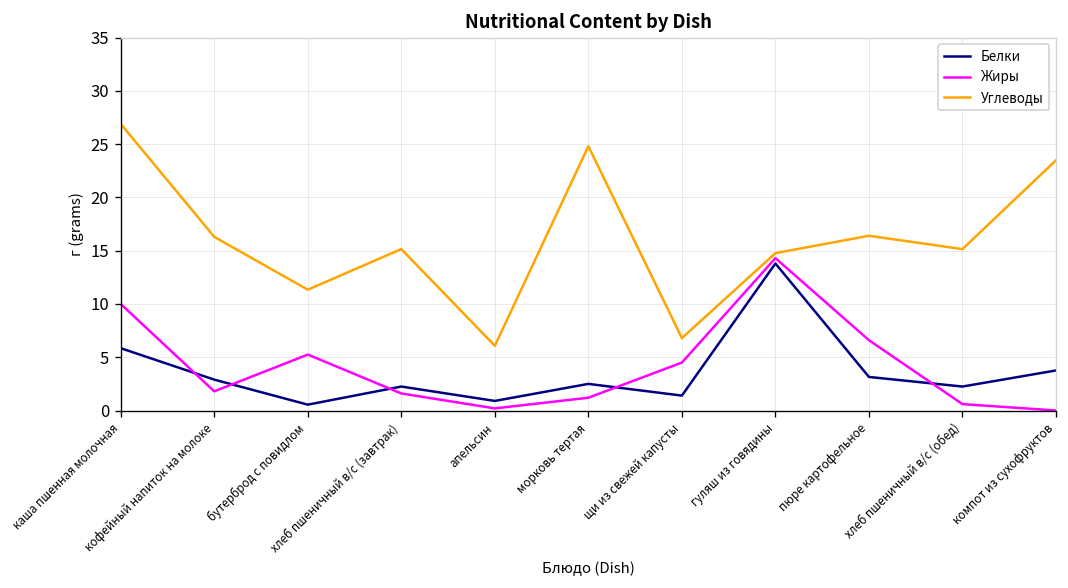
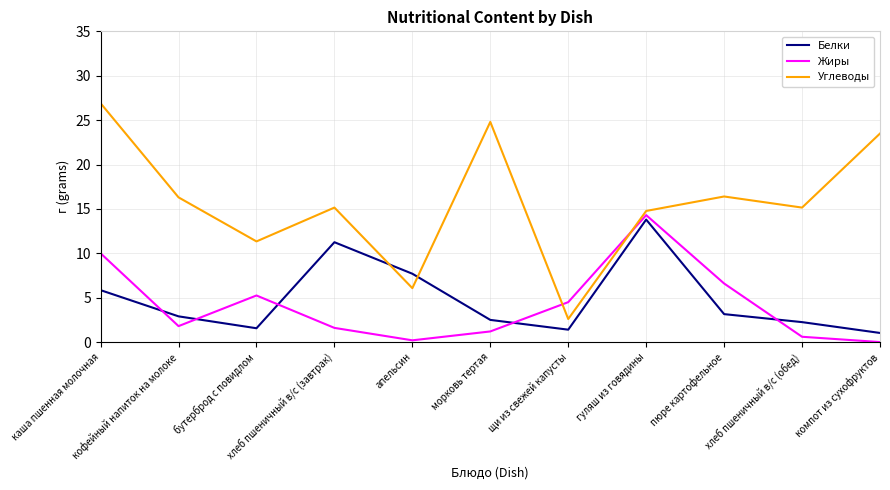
  {
    "Белки": {
      "каша пшенная молочная": 6,
      "кофейный напиток на молоке": 3,
-     "бутерброд с повидлом": 1,
-     "хлеб пшеничный в/с (завтрак)": 2,
-     "апельсин": 1,
+     "бутерброд с повидлом": 2,
+     "хлеб пшеничный в/с (завтрак)": 11,
+     "апельсин": 8,
      "морковь тертая": 3,
      "щи из свежей капусты": 1,
      "гуляш из говядины": 14,
      "пюре картофельное": 3,
      "хлеб пшеничный в/с (обед)": 2,
-     "компот из сухофруктов": 4
+     "компот из сухофруктов": 1
    },
    "Жиры": {
      "каша пшенная молочная": 10,
      "кофейный напиток на молоке": 2,
      "бутерброд с повидлом": 5,
      "хлеб пшеничный в/с (завтрак)": 2,
      "апельсин": 0,
      "морковь тертая": 1,
      "щи из свежей капусты": 5,
      "гуляш из говядины": 14,
      "пюре картофельное": 7,
      "хлеб пшеничный в/с (обед)": 1,
      "компот из сухофруктов": 0
    },
    "Углеводы": {
      "каша пшенная молочная": 27,
      "кофейный напиток на молоке": 16,
      "бутерброд с повидлом": 11,
      "хлеб пшеничный в/с (завтрак)": 15,
      "апельсин": 6,
      "морковь тертая": 25,
-     "щи из свежей капусты": 7,
+     "щи из свежей капусты": 3,
      "гуляш из говядины": 15,
      "пюре картофельное": 16,
      "хлеб пшеничный в/с (обед)": 15,
      "компот из сухофруктов": 23
    }
  }
